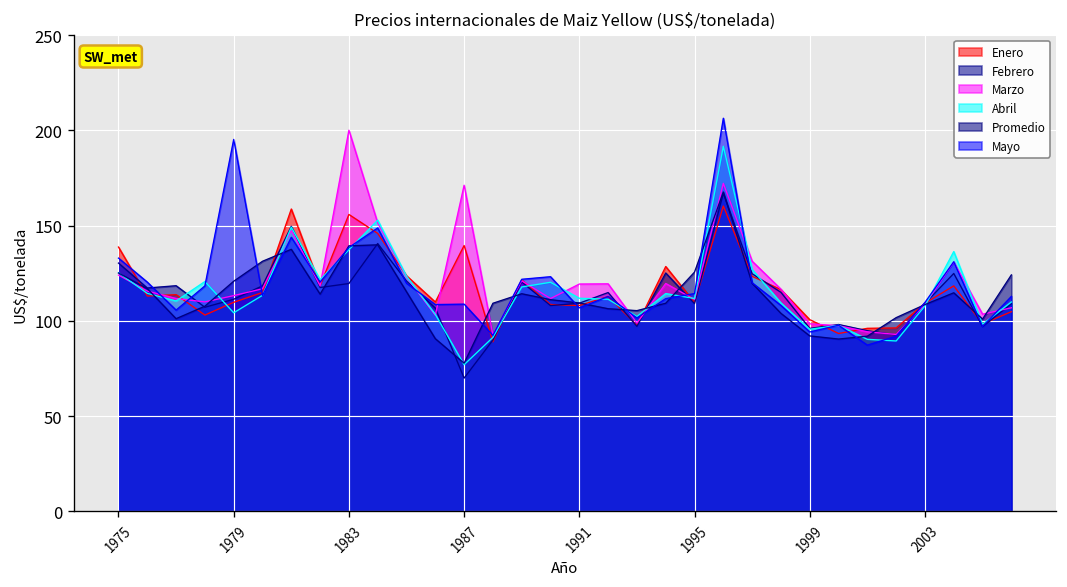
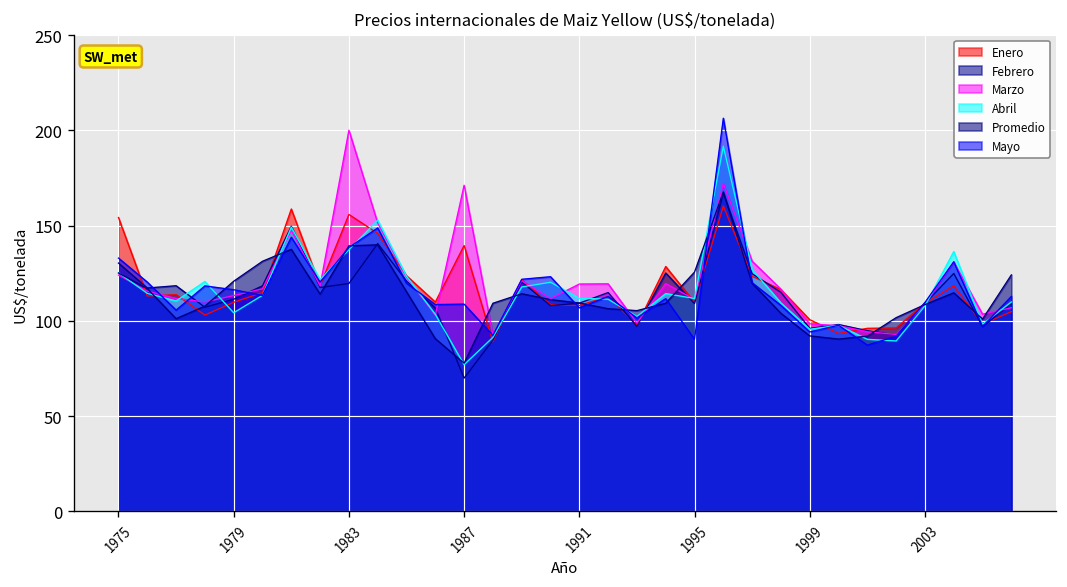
  {
    "Enero": {
-     "1975": 139,
+     "1975": 154,
      "1979": 110,
      "1983": 156,
      "1987": 140,
      "1999": 101
    },
    "Marzo": {
      "1979": 113,
      "1983": 200,
      "1987": 171,
      "1991": 119,
      "1999": 99
    },
    "Abril": {
      "1979": 104,
      "1991": 112
    },
    "Mayo": {
      "1975": 133,
-     "1979": 195,
+     "1979": 116,
      "1987": 109,
-     "1995": 114
+     "1995": 90
    }
  }
